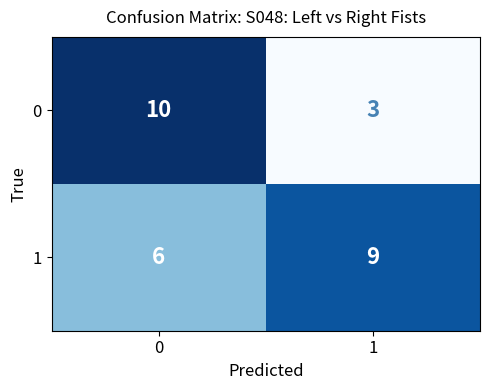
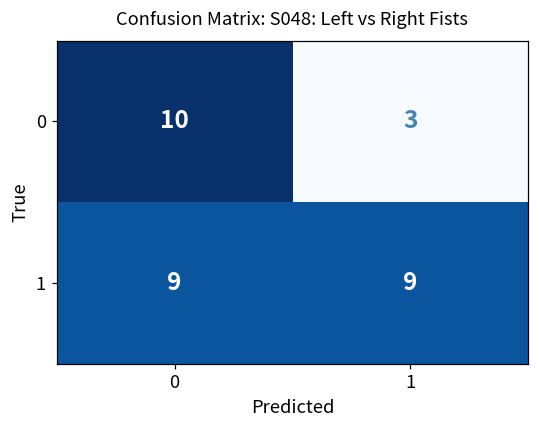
  {
    "0": {
      "0": 10,
      "1": 3
    },
    "1": {
-     "0": 6,
+     "0": 9,
      "1": 9
    }
  }
